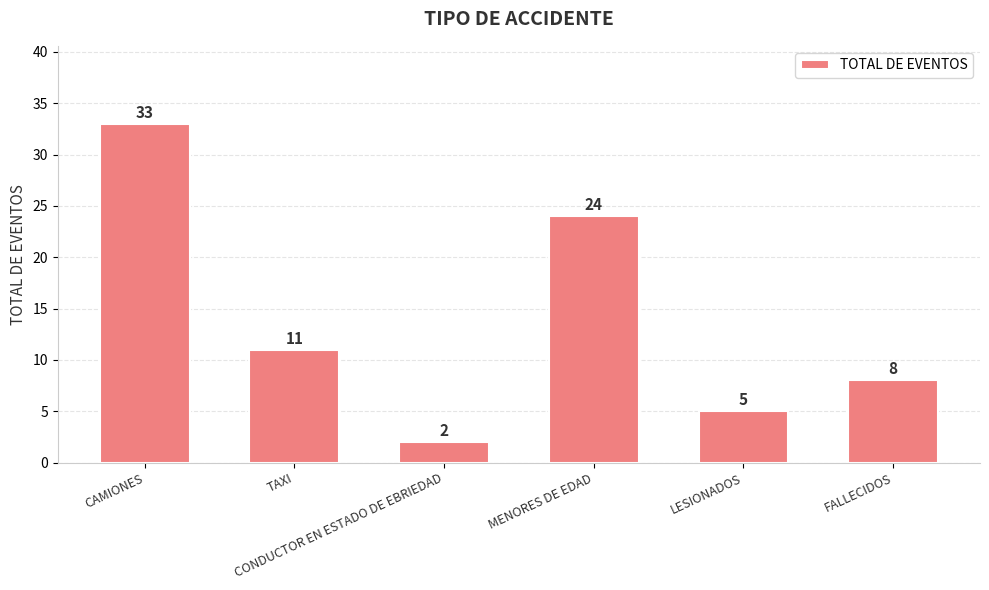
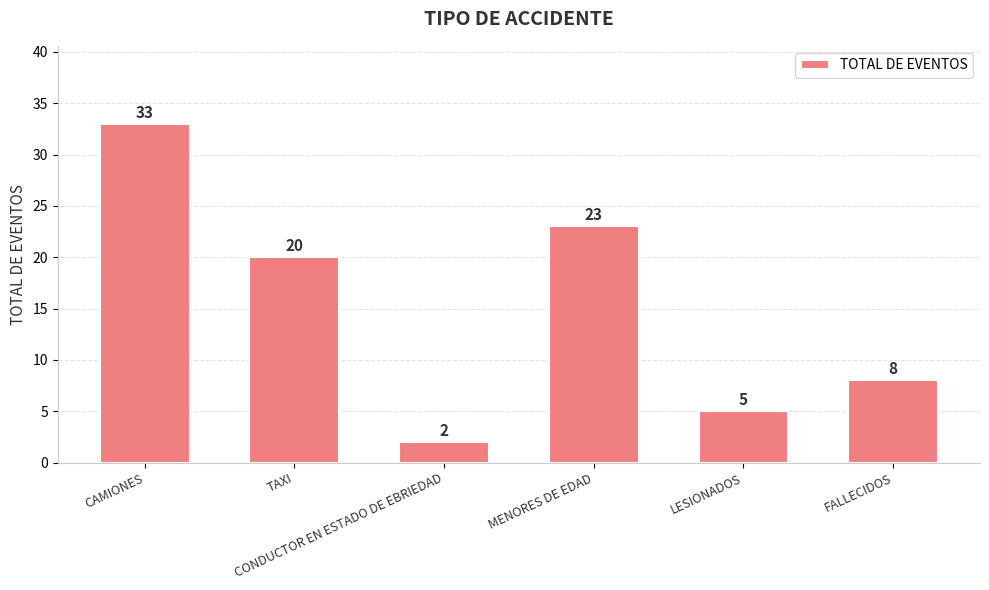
  {
    "CAMIONES": 33,
-   "TAXI": 11,
+   "TAXI": 20,
    "CONDUCTOR EN ESTADO DE EBRIEDAD": 2,
-   "MENORES DE EDAD": 24,
+   "MENORES DE EDAD": 23,
    "LESIONADOS": 5,
    "FALLECIDOS": 8
  }
